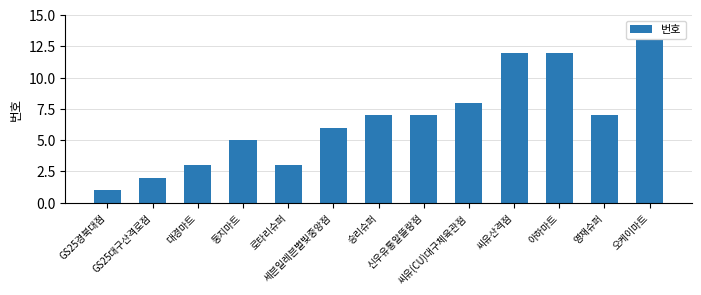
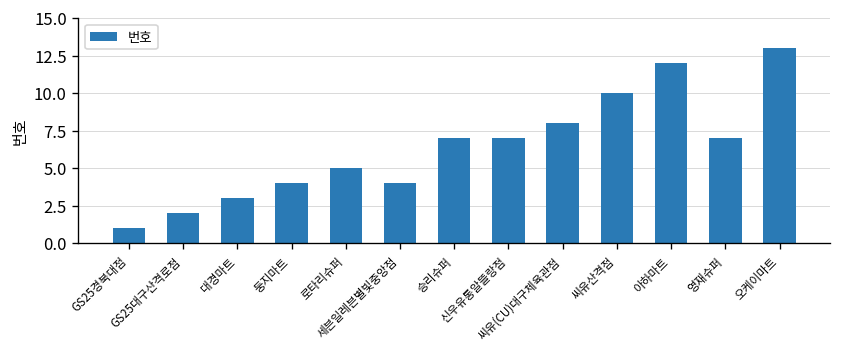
  {
    "GS25경북대점": 1,
    "GS25대구산격로점": 2,
    "대경마트": 3,
-   "둥지마트": 5,
-   "로타리슈퍼": 3,
-   "세븐일레븐별빛중앙점": 6,
+   "둥지마트": 4,
+   "로타리슈퍼": 5,
+   "세븐일레븐별빛중앙점": 4,
    "승리슈퍼": 7,
    "신우유통알뜰랑점": 7,
    "씨유(CU)대구체육관점": 8,
-   "씨유산격점": 12,
+   "씨유산격점": 10,
    "아하마트": 12,
    "영재슈퍼": 7,
    "오케이마트": 13
  }
